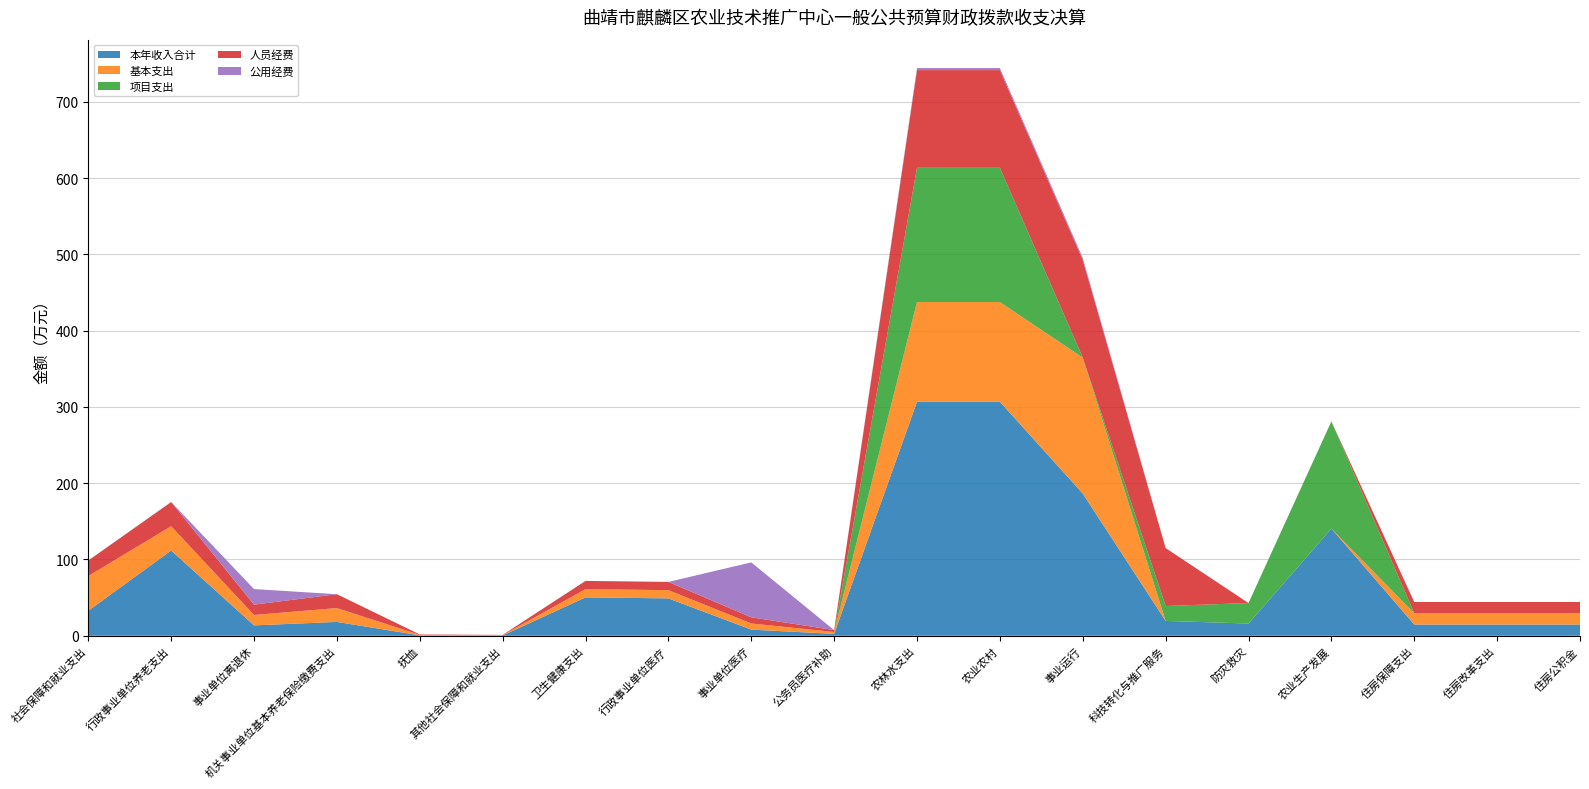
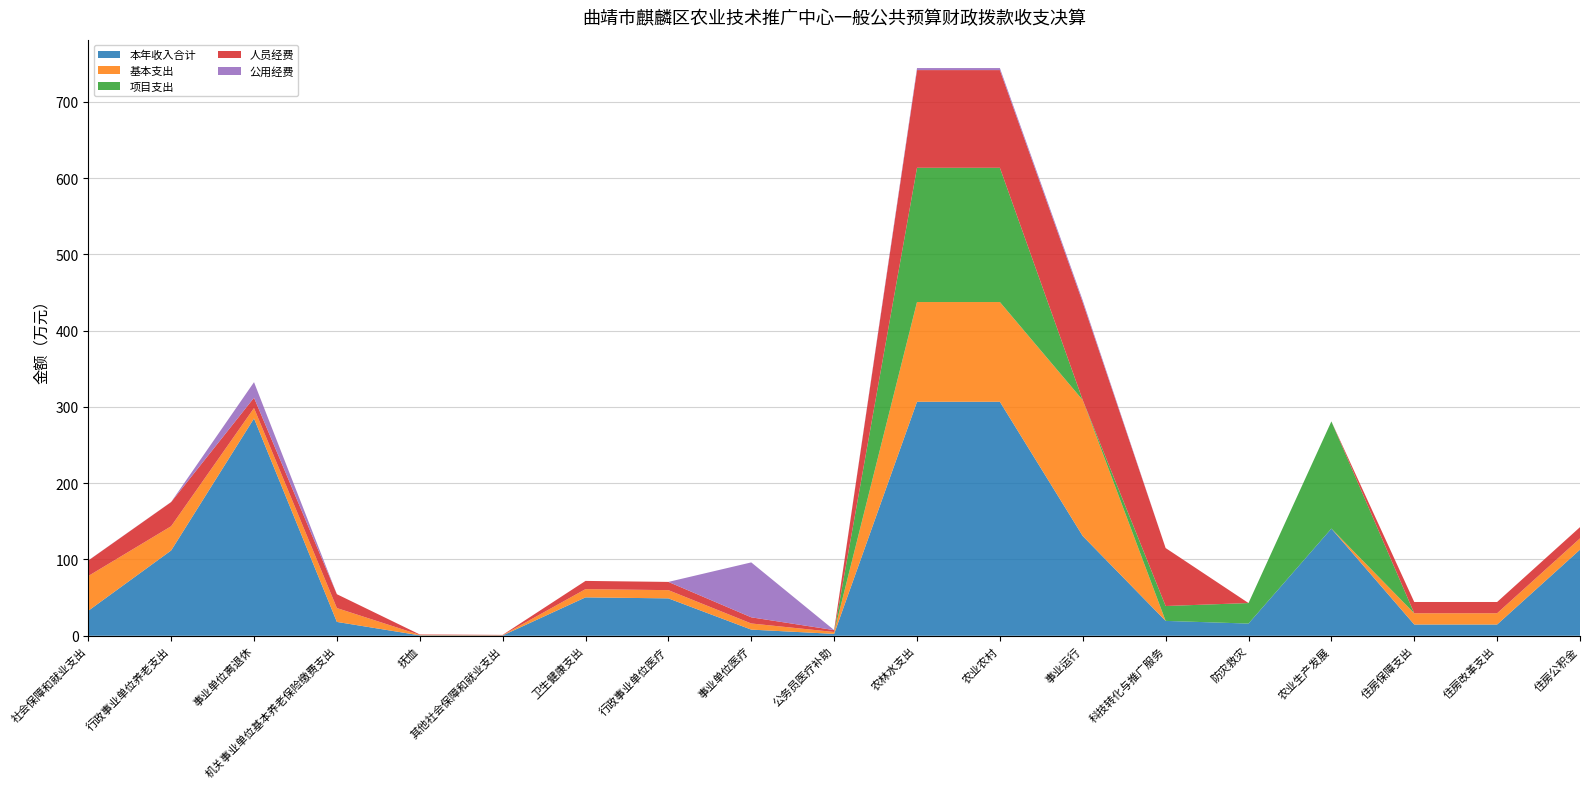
  {
    "本年收入合计": {
      "社会保障和就业支出": 30,
      "行政事业单位养老支出": 110,
-     "事业单位离退休": 10,
+     "事业单位离退休": 280,
      "机关事业单位基本养老保险缴费支出": 20,
      "卫生健康支出": 50,
      "行政事业单位医疗": 50,
      "事业单位医疗": 10,
      "农林水支出": 310,
      "农业农村": 310,
-     "事业运行": 190,
+     "事业运行": 130,
      "住房保障支出": 10,
      "住房改革支出": 10,
-     "住房公积金": 10
+     "住房公积金": 110
    },
    "基本支出": {
      "农林水支出": 130,
      "农业农村": 130
    },
    "项目支出": {
      "农林水支出": 180,
      "农业农村": 180,
      "科技转化与推广服务": 20
    },
    "人员经费": {
      "事业单位离退休": 10,
      "事业单位医疗": 10
    },
    "公用经费": {
      "事业单位离退休": 20,
      "事业单位医疗": 70
    }
  }
